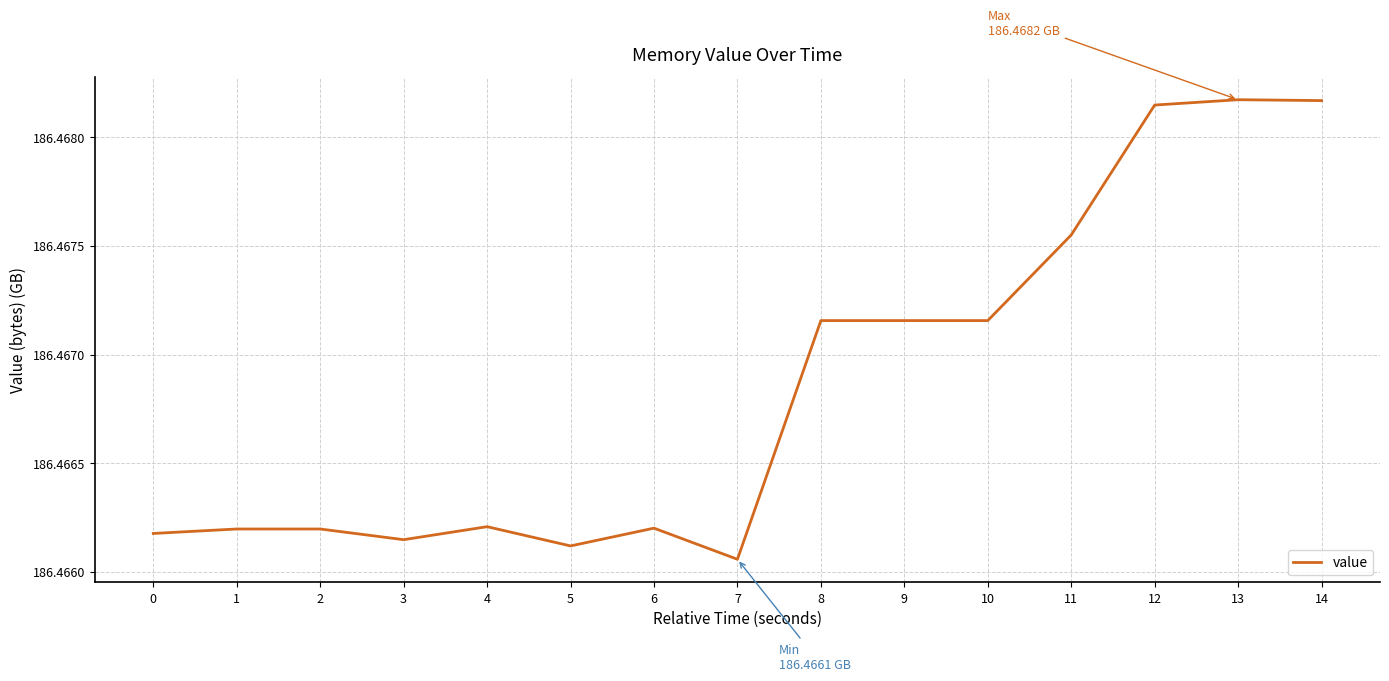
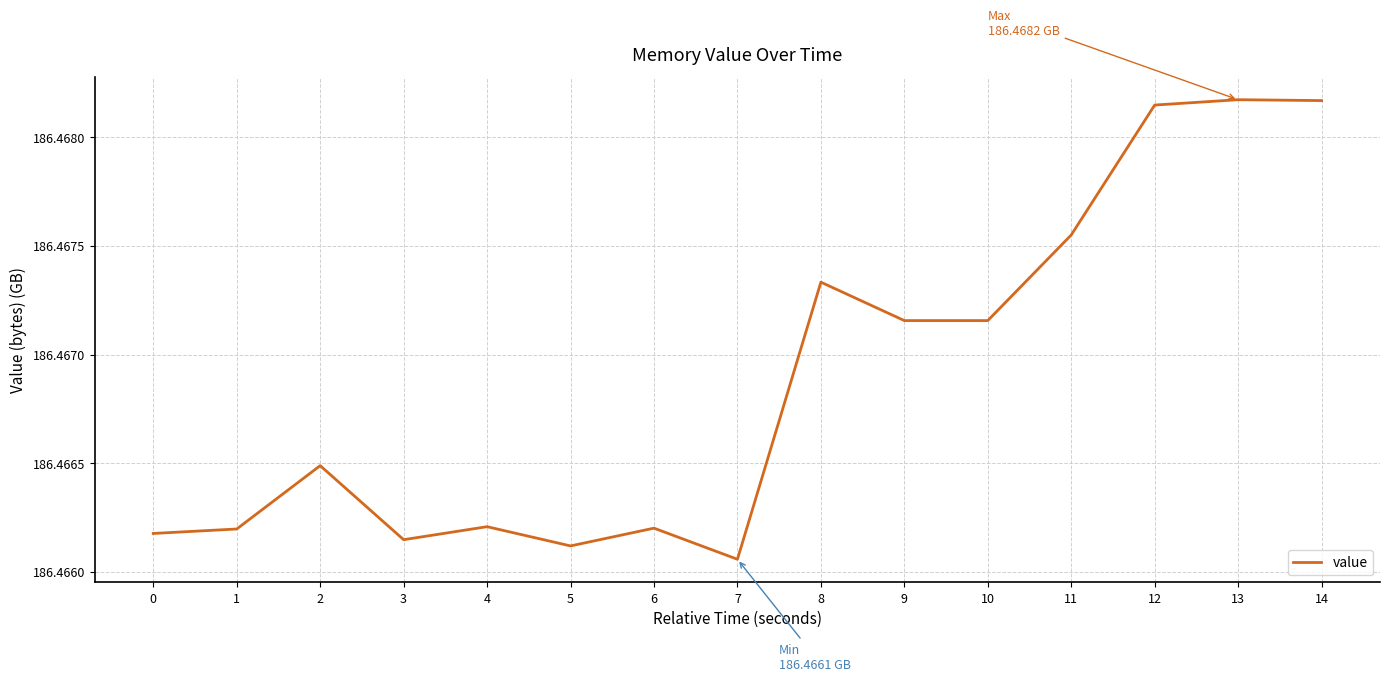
  {
    "0": 186.46618,
    "1": 186.46620,
-   "2": 186.46620,
+   "2": 186.46649,
    "3": 186.46615,
    "4": 186.46621,
    "5": 186.46612,
    "6": 186.46620,
-   "8": 186.46716,
+   "8": 186.46733,
    "9": 186.46716,
    "10": 186.46716,
    "11": 186.46755,
    "12": 186.46815,
    "14": 186.46817
  }
